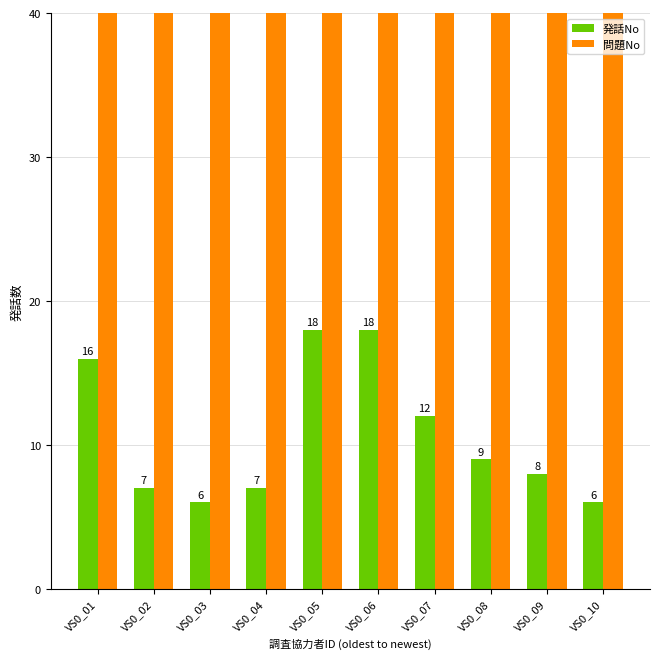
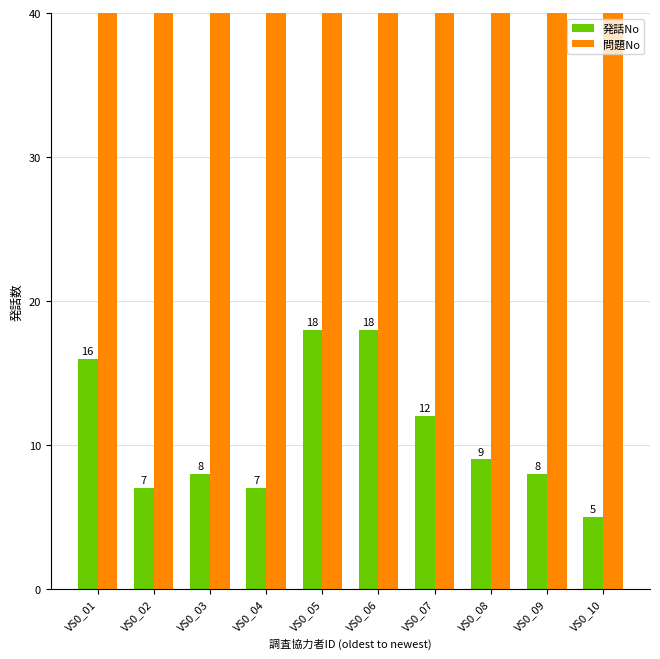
  {
    "発話No": {
      "VS0_01": 16,
      "VS0_02": 7,
-     "VS0_03": 6,
+     "VS0_03": 8,
      "VS0_04": 7,
      "VS0_05": 18,
      "VS0_06": 18,
      "VS0_07": 12,
      "VS0_08": 9,
      "VS0_09": 8,
-     "VS0_10": 6
+     "VS0_10": 5
    }
  }
